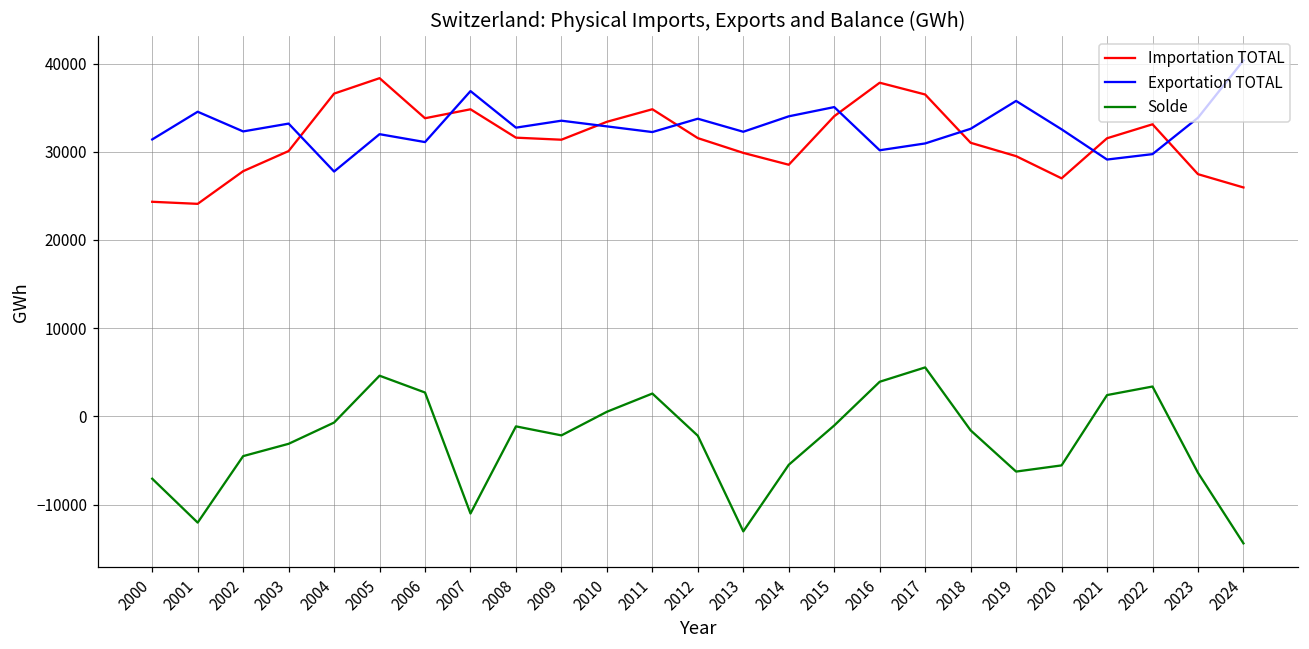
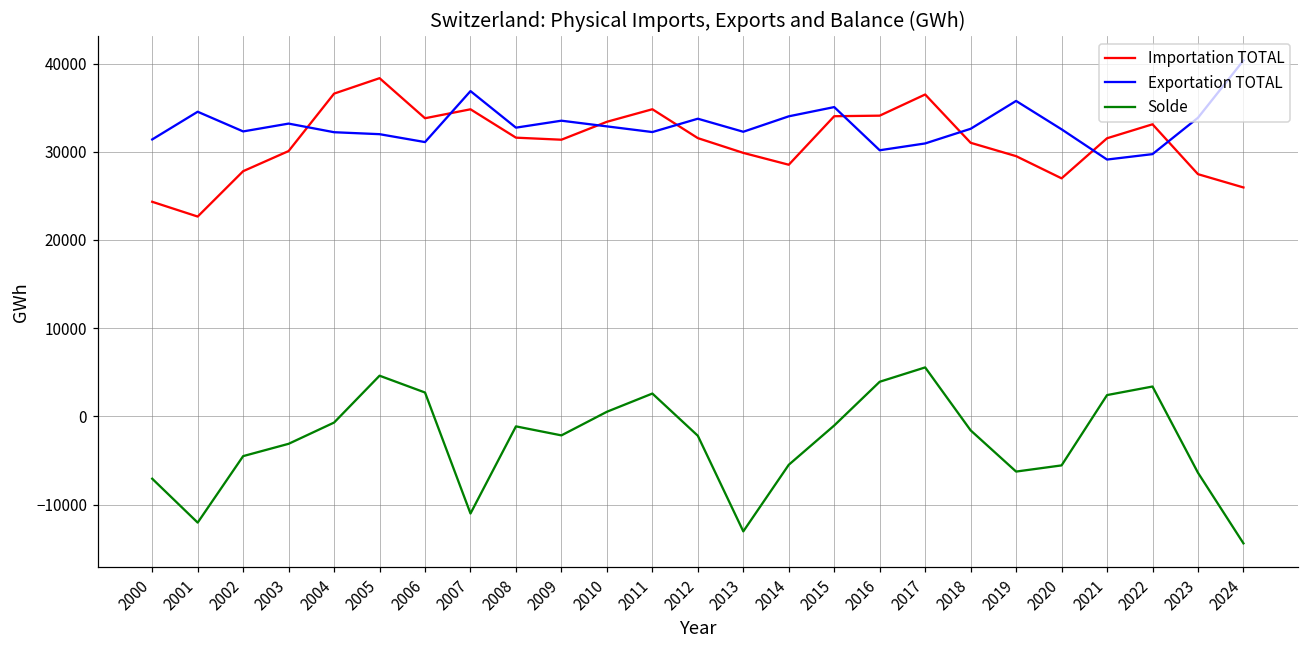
  {
    "Importation TOTAL": {
      "2000": 24000,
-     "2001": 24000,
+     "2001": 23000,
      "2002": 28000,
      "2003": 30000,
      "2004": 37000,
      "2005": 38000,
      "2006": 34000,
      "2007": 35000,
      "2008": 32000,
      "2009": 31000,
      "2010": 33000,
      "2011": 35000,
      "2012": 32000,
      "2013": 30000,
      "2014": 29000,
      "2015": 34000,
-     "2016": 38000,
+     "2016": 34000,
      "2017": 36000,
      "2018": 31000,
      "2019": 30000,
      "2020": 27000,
      "2021": 32000,
      "2022": 33000,
      "2023": 27000,
      "2024": 26000
    },
    "Exportation TOTAL": {
      "2000": 31000,
      "2001": 35000,
      "2002": 32000,
      "2003": 33000,
-     "2004": 28000,
+     "2004": 32000,
      "2005": 32000,
      "2006": 31000,
      "2007": 37000,
      "2008": 33000,
      "2009": 34000,
      "2010": 33000,
      "2011": 32000,
      "2012": 34000,
      "2013": 32000,
      "2014": 34000,
      "2015": 35000,
      "2016": 30000,
      "2017": 31000,
      "2018": 33000,
      "2019": 36000,
      "2020": 33000,
      "2021": 29000,
      "2022": 30000,
      "2023": 34000
    },
    "Solde": {
      "2000": -7000,
      "2001": -12000,
      "2002": -5000,
      "2003": -3000,
      "2004": -1000,
      "2005": 5000,
      "2006": 3000,
      "2007": -11000,
      "2008": -1000,
      "2009": -2000,
      "2010": 1000,
      "2011": 3000,
      "2012": -2000,
      "2013": -13000,
      "2014": -5000,
      "2015": -1000,
      "2016": 4000,
      "2017": 6000,
      "2018": -2000,
      "2019": -6000,
      "2020": -6000,
      "2021": 2000,
      "2022": 3000,
      "2023": -6000,
      "2024": -14000
    }
  }
